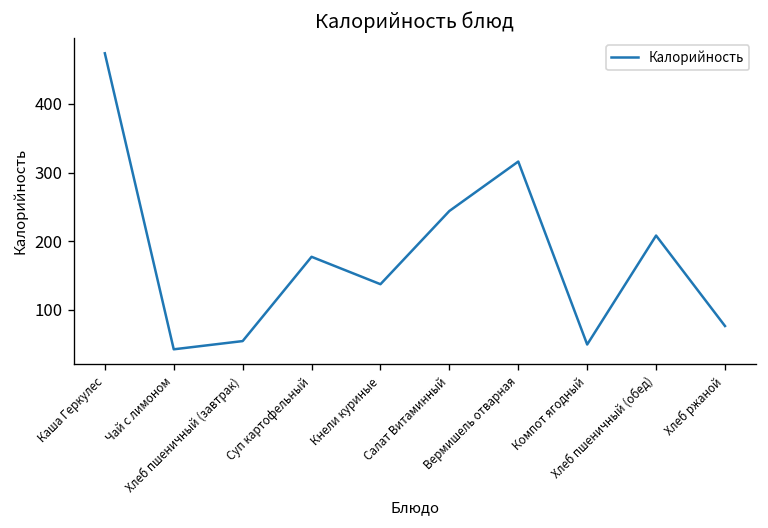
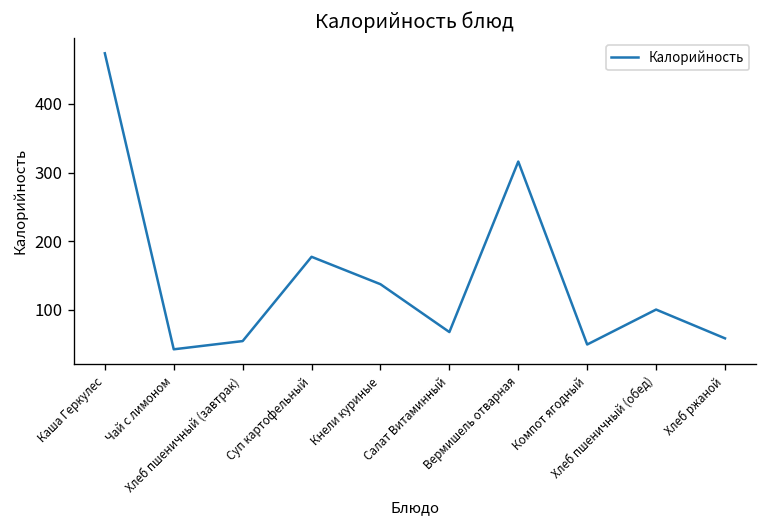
  {
    "Каша Геркулес": 470,
    "Чай с лимоном": 40,
    "Хлеб пшеничный (завтрак)": 50,
    "Суп картофельный": 180,
    "Кнели куриные": 140,
-   "Салат Витаминный": 240,
+   "Салат Витаминный": 70,
    "Вермишель отварная": 320,
    "Компот ягодный": 50,
-   "Хлеб пшеничный (обед)": 210,
-   "Хлеб ржаной": 80
+   "Хлеб пшеничный (обед)": 100,
+   "Хлеб ржаной": 60
  }
